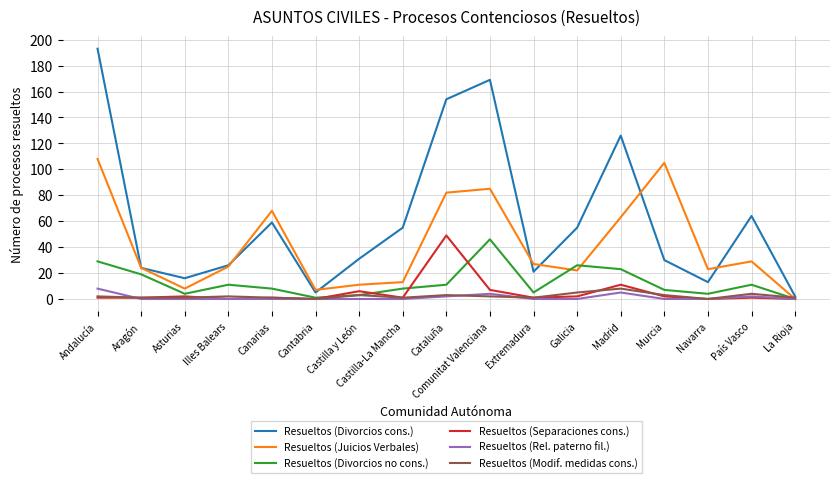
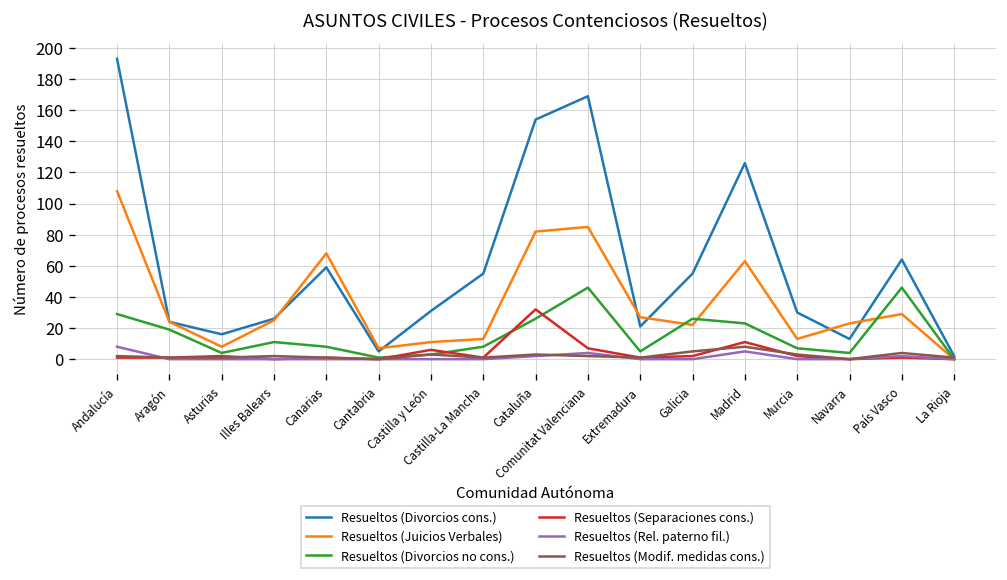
  {
    "Resueltos (Divorcios cons.)": {
      "Andalucía": 193,
      "Asturias": 16,
      "Canarias": 59,
      "Cantabria": 5,
      "Castilla y León": 31,
      "Castilla-La Mancha": 55,
      "Cataluña": 154,
      "Comunitat Valenciana": 169,
      "Extremadura": 21,
      "Galicia": 55,
      "Madrid": 126,
      "Murcia": 30,
      "Navarra": 13,
      "País Vasco": 64
    },
    "Resueltos (Juicios Verbales)": {
      "Andalucía": 108,
      "Asturias": 8,
      "Canarias": 68,
      "Cantabria": 7,
      "Castilla y León": 11,
      "Castilla-La Mancha": 13,
      "Cataluña": 82,
      "Comunitat Valenciana": 85,
      "Extremadura": 27,
      "Galicia": 22,
      "Madrid": 63,
-     "Murcia": 105,
+     "Murcia": 13,
      "Navarra": 23,
      "País Vasco": 29
    },
    "Resueltos (Divorcios no cons.)": {
      "Andalucía": 29,
      "Aragón": 19,
      "Asturias": 4,
      "Illes Balears": 11,
      "Canarias": 8,
      "Castilla-La Mancha": 8,
-     "Cataluña": 11,
+     "Cataluña": 26,
      "Comunitat Valenciana": 46,
      "Extremadura": 5,
      "Galicia": 26,
      "Madrid": 23,
      "Murcia": 7,
      "Navarra": 4,
-     "País Vasco": 11
+     "País Vasco": 46
    },
    "Resueltos (Separaciones cons.)": {
      "Castilla y León": 6,
-     "Cataluña": 49,
+     "Cataluña": 32,
      "Comunitat Valenciana": 7,
      "Galicia": 2,
      "Madrid": 11
    },
    "Resueltos (Rel. paterno fil.)": {
      "Andalucía": 8,
      "Castilla y León": 0,
      "Comunitat Valenciana": 4,
      "Galicia": 0,
      "Madrid": 5,
      "Murcia": 0
    },
    "Resueltos (Modif. medidas cons.)": {
      "Illes Balears": 2,
      "Comunitat Valenciana": 2,
      "Galicia": 5,
      "Madrid": 8,
      "País Vasco": 4
    }
  }
